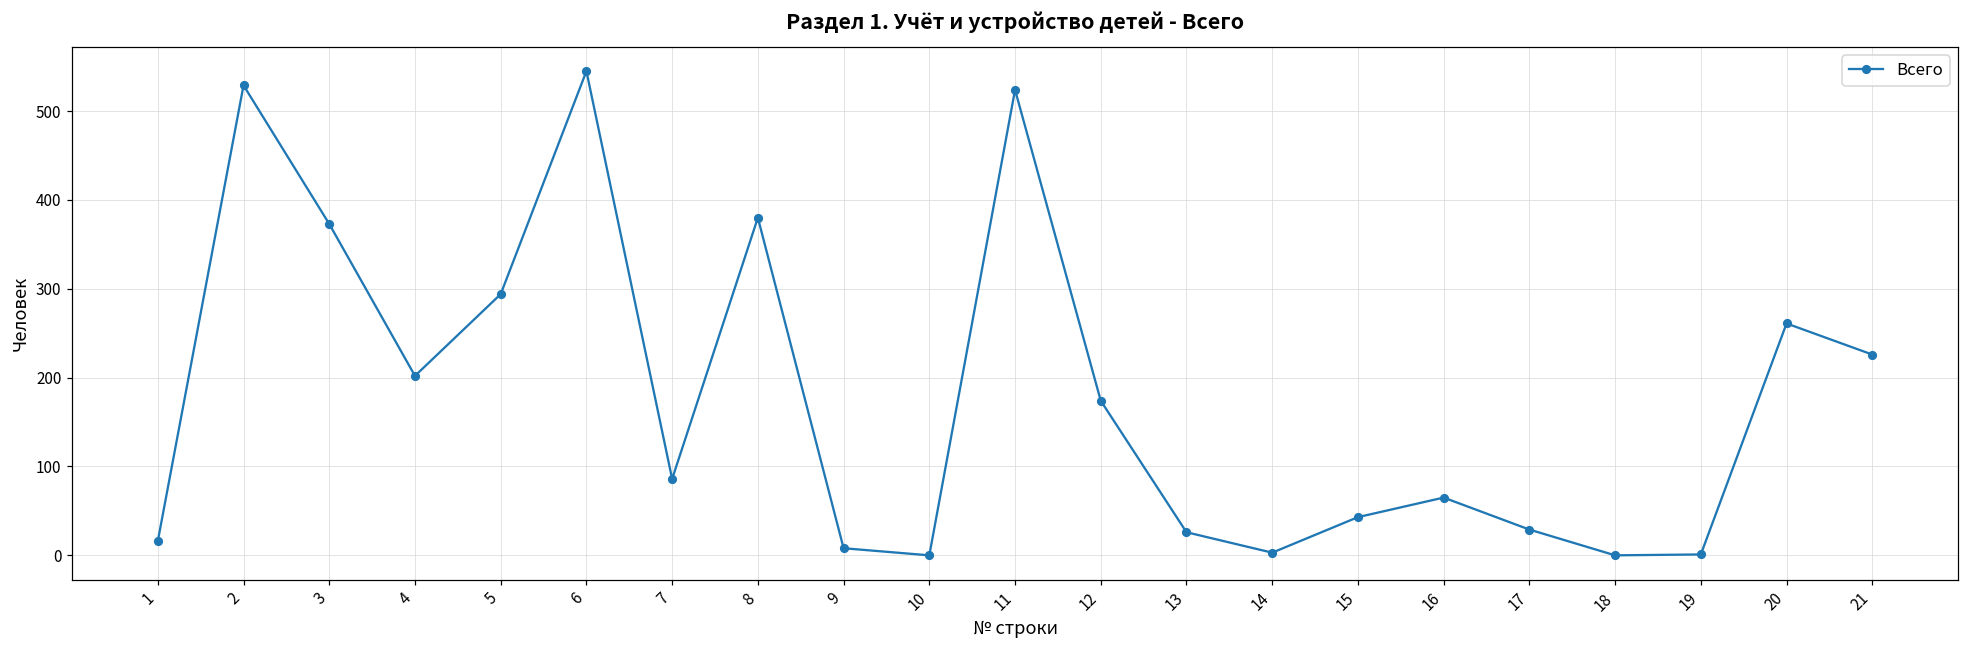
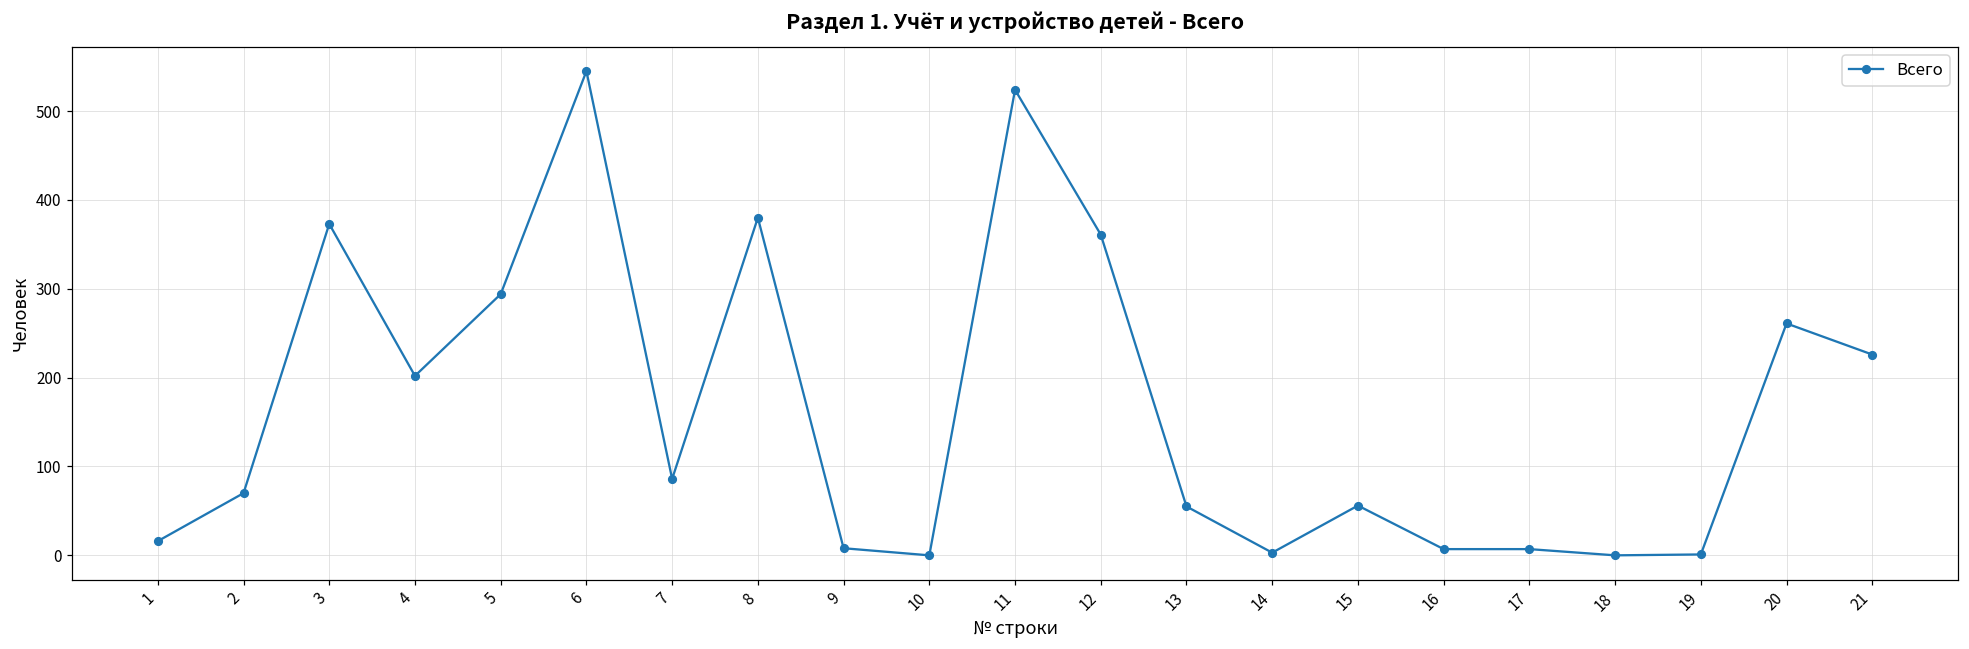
  {
    "1": 20,
-   "2": 530,
+   "2": 70,
    "3": 370,
    "4": 200,
    "5": 290,
    "6": 550,
    "7": 90,
    "8": 380,
    "9": 10,
    "10": 0,
    "11": 520,
-   "12": 170,
-   "13": 30,
+   "12": 360,
+   "13": 60,
    "14": 0,
-   "15": 40,
-   "16": 70,
-   "17": 30,
+   "15": 60,
+   "16": 10,
+   "17": 10,
    "18": 0,
    "19": 0,
    "20": 260,
    "21": 230
  }
